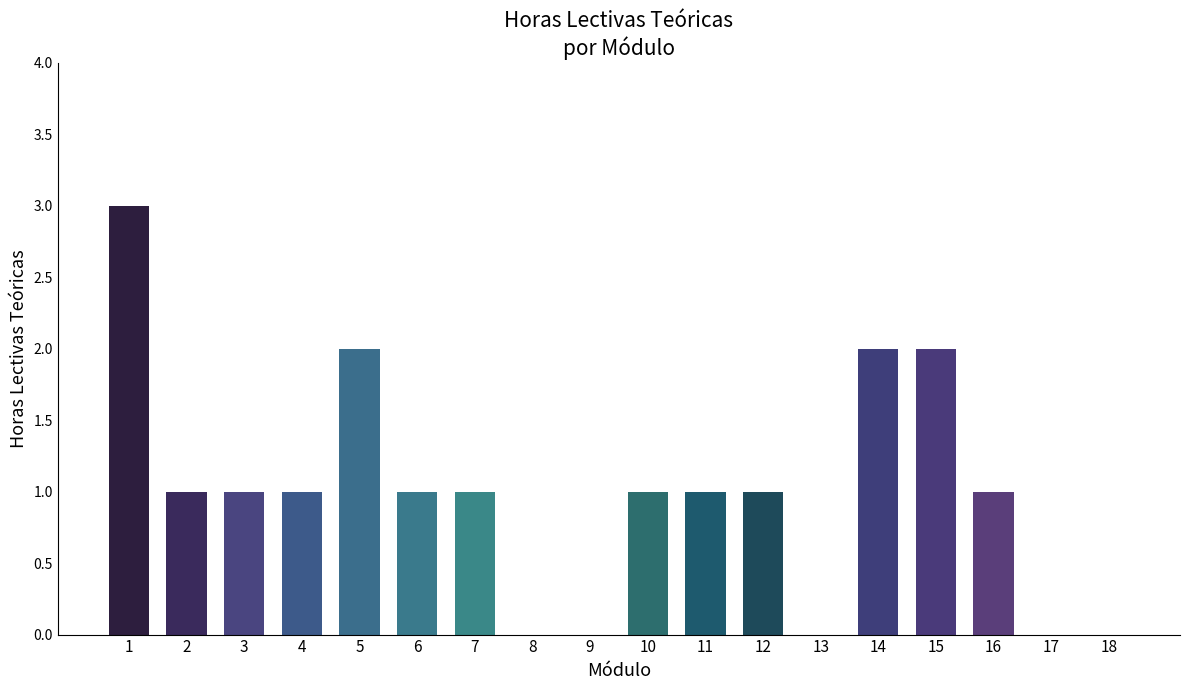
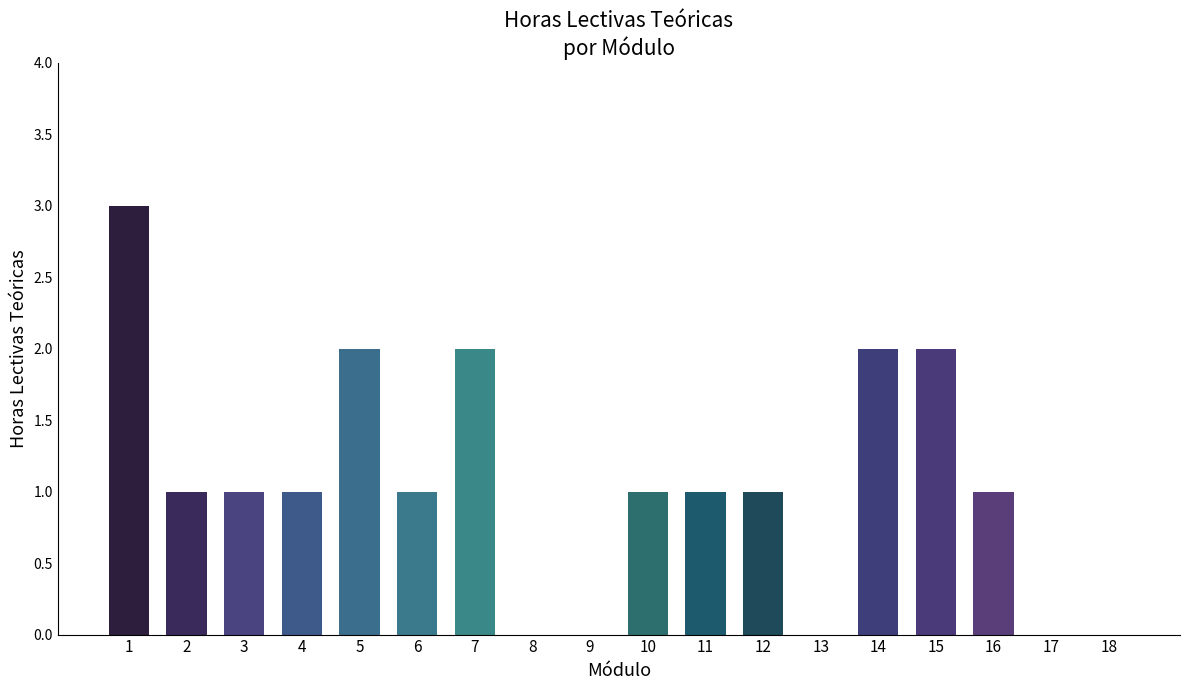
  {
    "1": 3,
    "2": 1,
    "3": 1,
    "4": 1,
    "5": 2,
    "6": 1,
-   "7": 1,
+   "7": 2,
    "8": 0,
    "9": 0,
    "10": 1,
    "11": 1,
    "12": 1,
    "13": 0,
    "14": 2,
    "15": 2,
    "16": 1,
    "17": 0,
    "18": 0
  }
